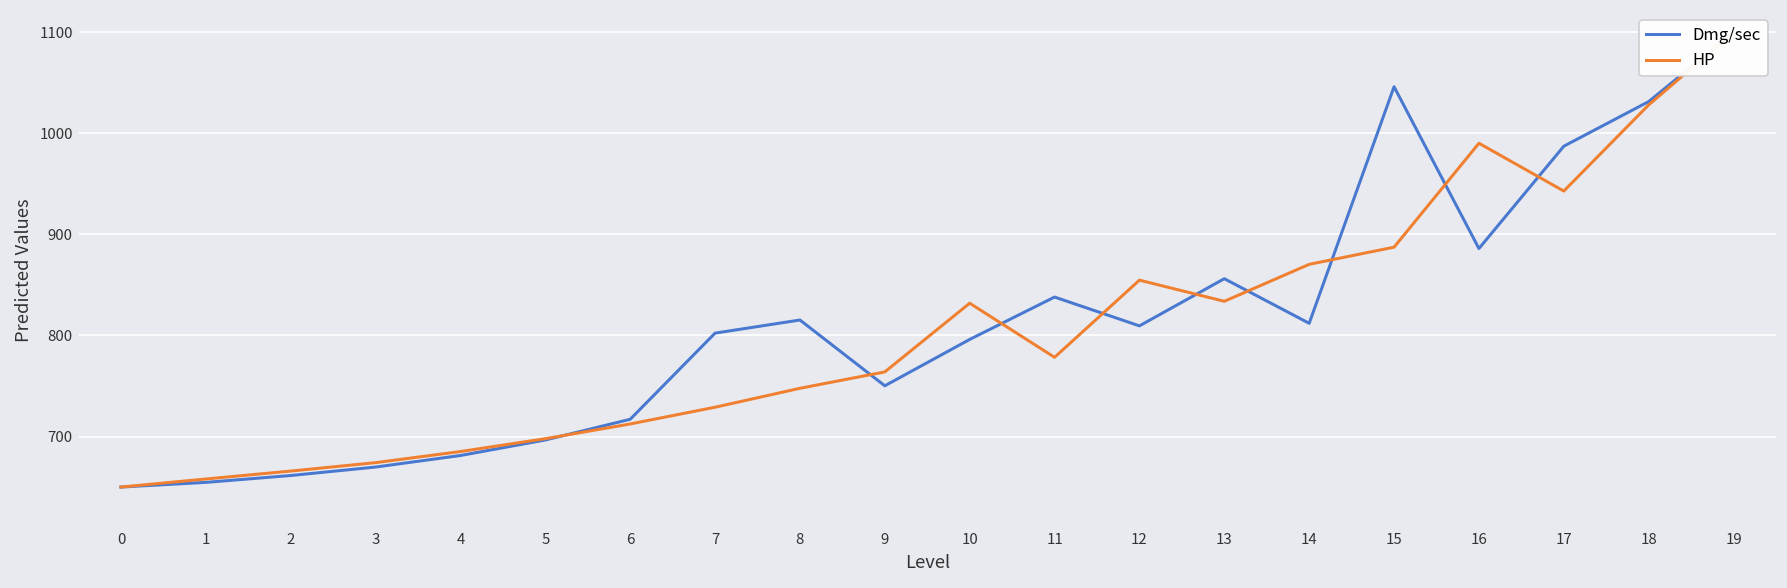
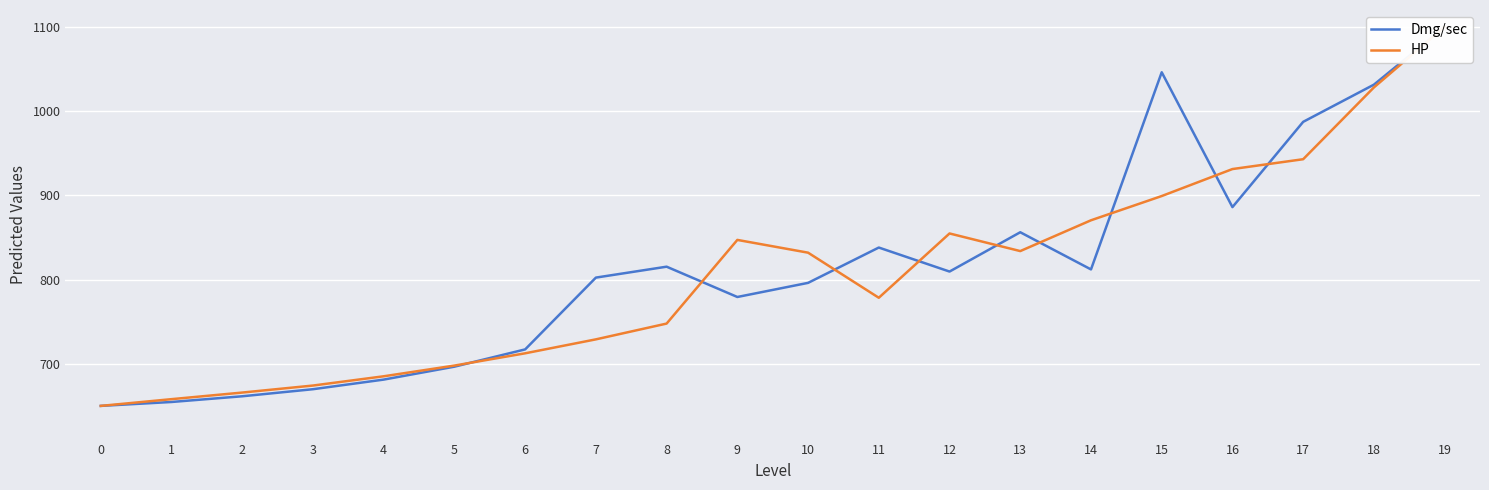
  {
    "Dmg/sec": {
      "1": 650,
      "2": 660,
      "3": 670,
      "4": 680,
      "6": 720,
      "7": 800,
      "8": 820,
-     "9": 750,
+     "9": 780,
      "10": 800,
      "11": 840,
      "12": 810,
      "13": 860,
      "14": 810,
      "15": 1050,
      "16": 890,
      "17": 990,
      "18": 1030
    },
    "HP": {
      "1": 660,
      "2": 670,
      "3": 670,
      "4": 690,
      "6": 710,
      "7": 730,
      "8": 750,
-     "9": 760,
+     "9": 850,
      "10": 830,
      "11": 780,
      "12": 850,
      "13": 830,
      "14": 870,
-     "15": 890,
-     "16": 990,
+     "15": 900,
+     "16": 930,
      "17": 940,
      "18": 1030
    }
  }
